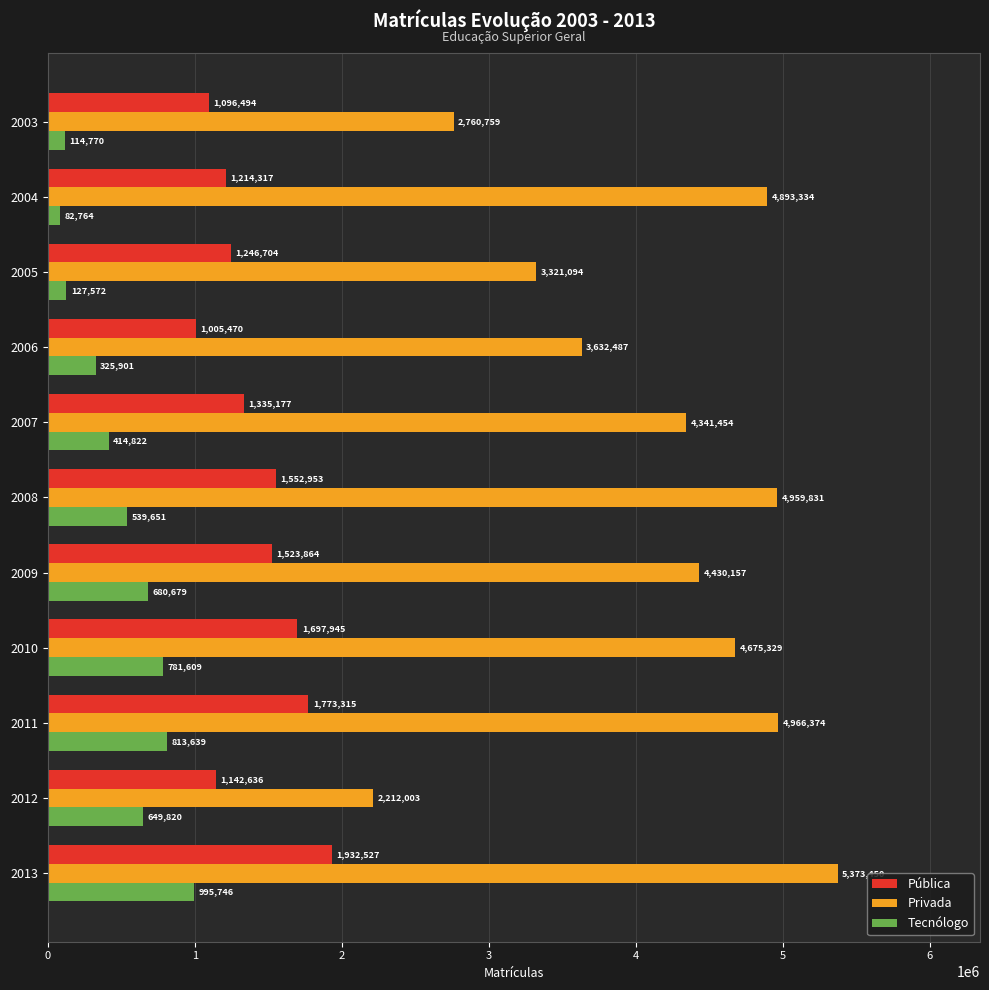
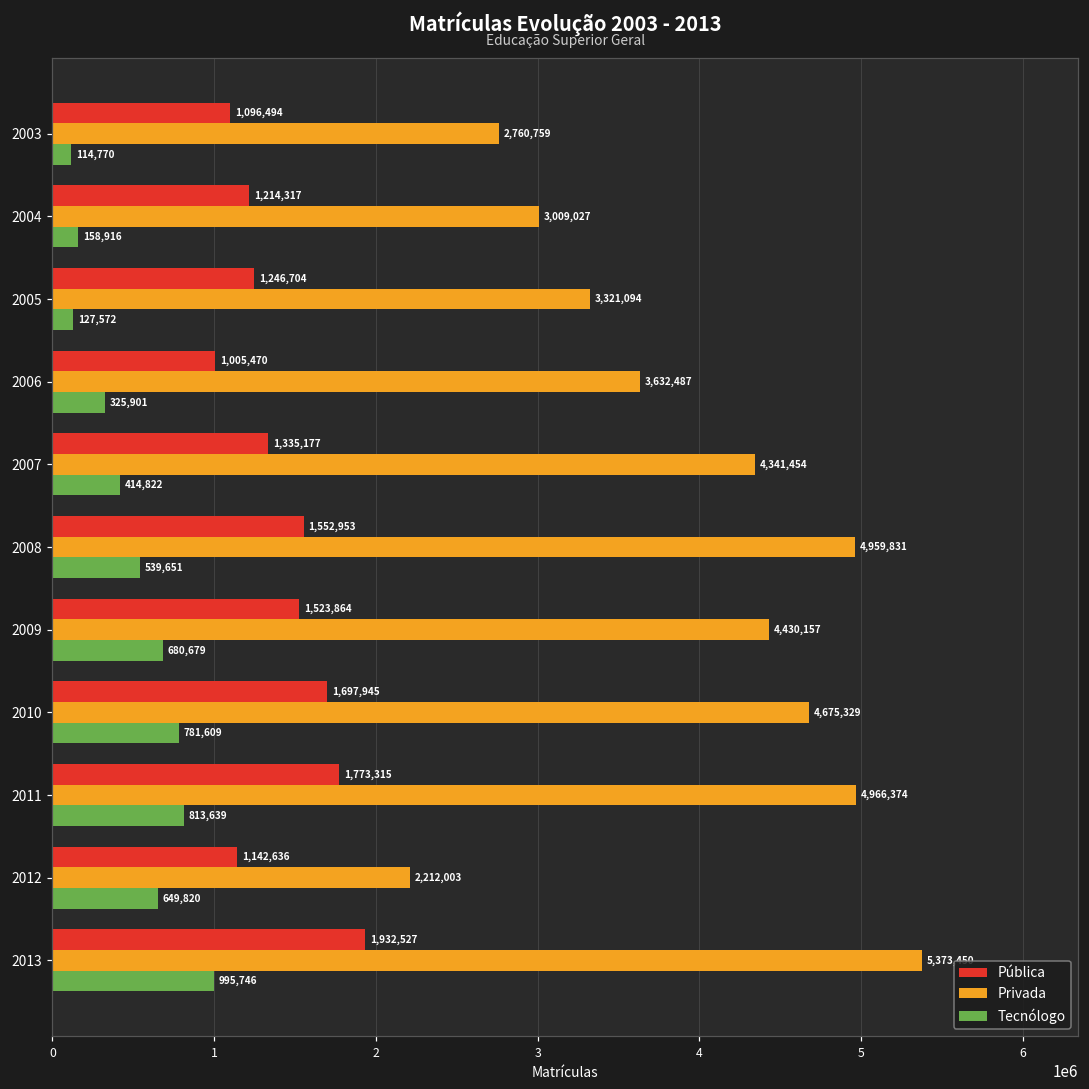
  {
    "Pública": {
      "2003": "1,096,494",
      "2004": "1,214,317",
      "2005": "1,246,704",
      "2006": "1,005,470",
      "2007": "1,335,177",
      "2008": "1,552,953",
      "2009": "1,523,864",
      "2010": "1,697,945",
      "2011": "1,773,315",
      "2012": "1,142,636",
      "2013": "1,932,527"
    },
    "Privada": {
      "2003": "2,760,759",
-     "2004": "4,893,334",
+     "2004": "3,009,027",
      "2005": "3,321,094",
      "2006": "3,632,487",
      "2007": "4,341,454",
      "2008": "4,959,831",
      "2009": "4,430,157",
      "2010": "4,675,329",
      "2011": "4,966,374",
      "2012": "2,212,003"
    },
    "Tecnólogo": {
      "2003": "114,770",
-     "2004": "82,764",
+     "2004": "158,916",
      "2005": "127,572",
      "2006": "325,901",
      "2007": "414,822",
      "2008": "539,651",
      "2009": "680,679",
      "2010": "781,609",
      "2011": "813,639",
      "2012": "649,820",
      "2013": "995,746"
    }
  }
